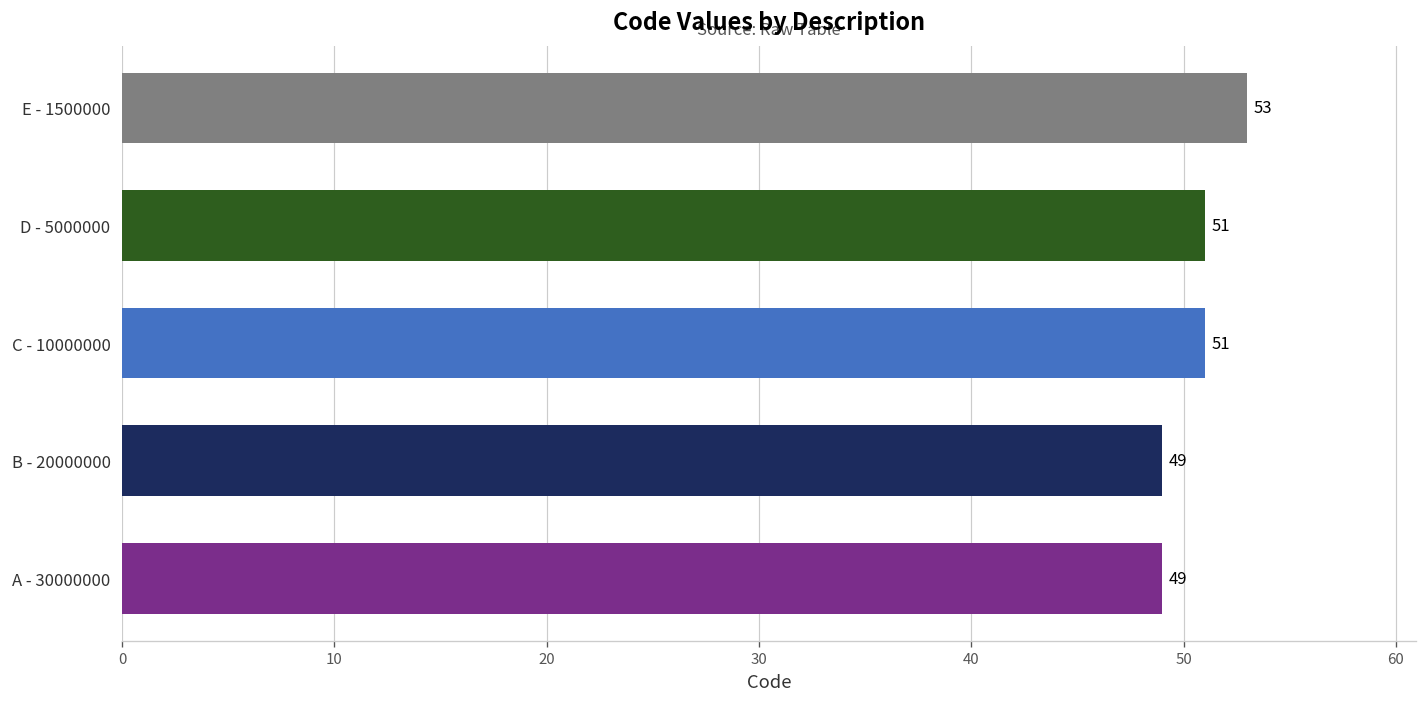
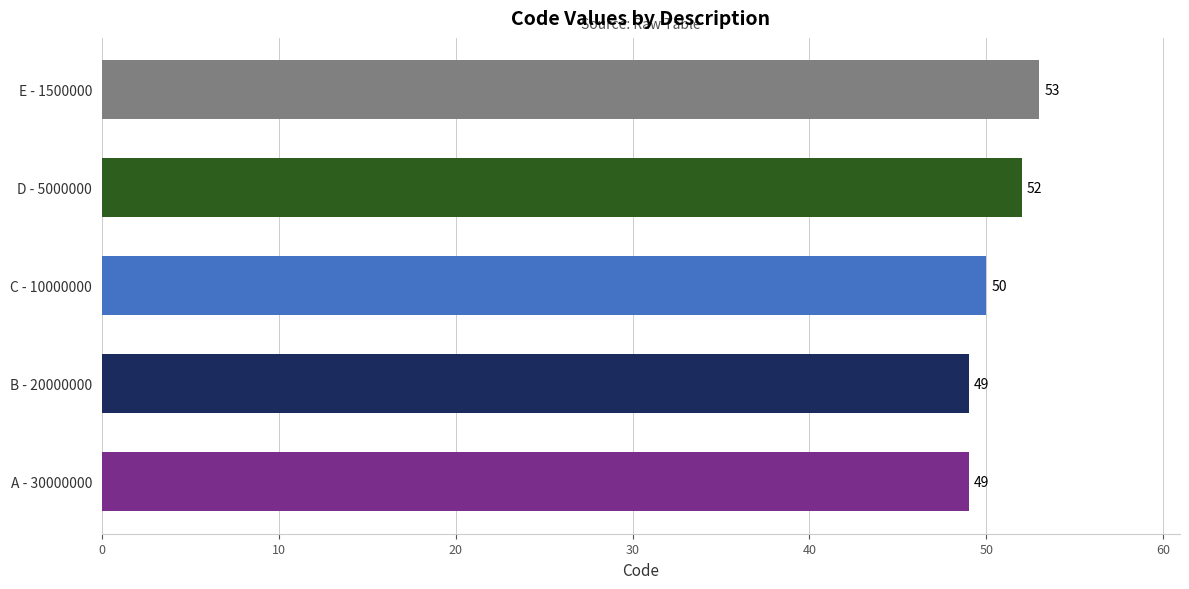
  {
    "E - 1500000": 53,
-   "D - 5000000": 51,
-   "C - 10000000": 51,
+   "D - 5000000": 52,
+   "C - 10000000": 50,
    "B - 20000000": 49,
    "A - 30000000": 49
  }
